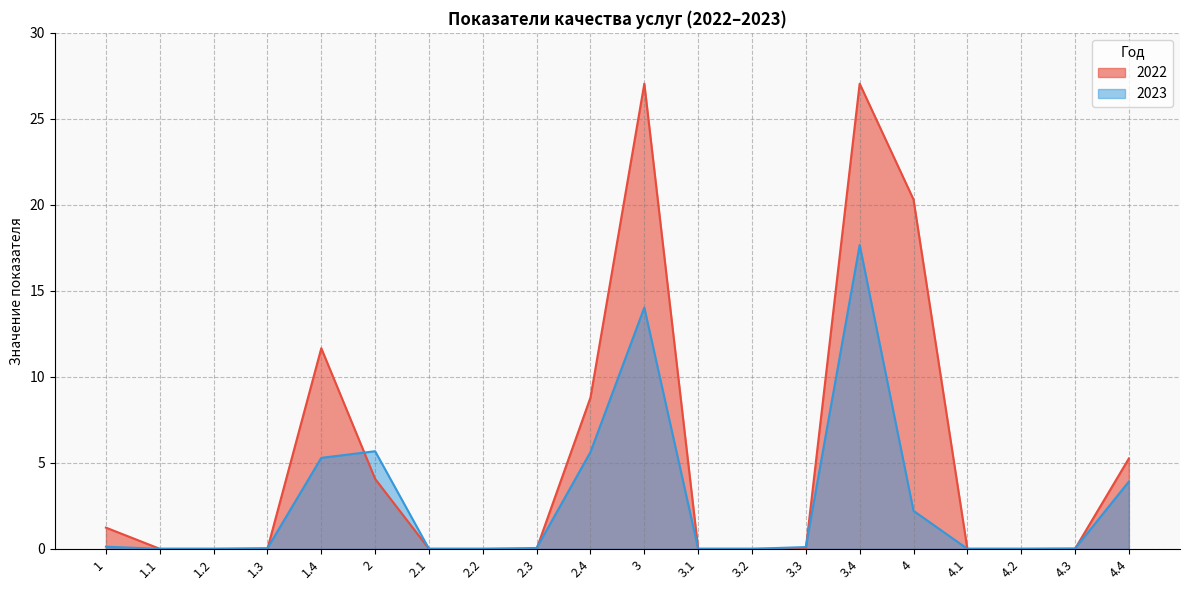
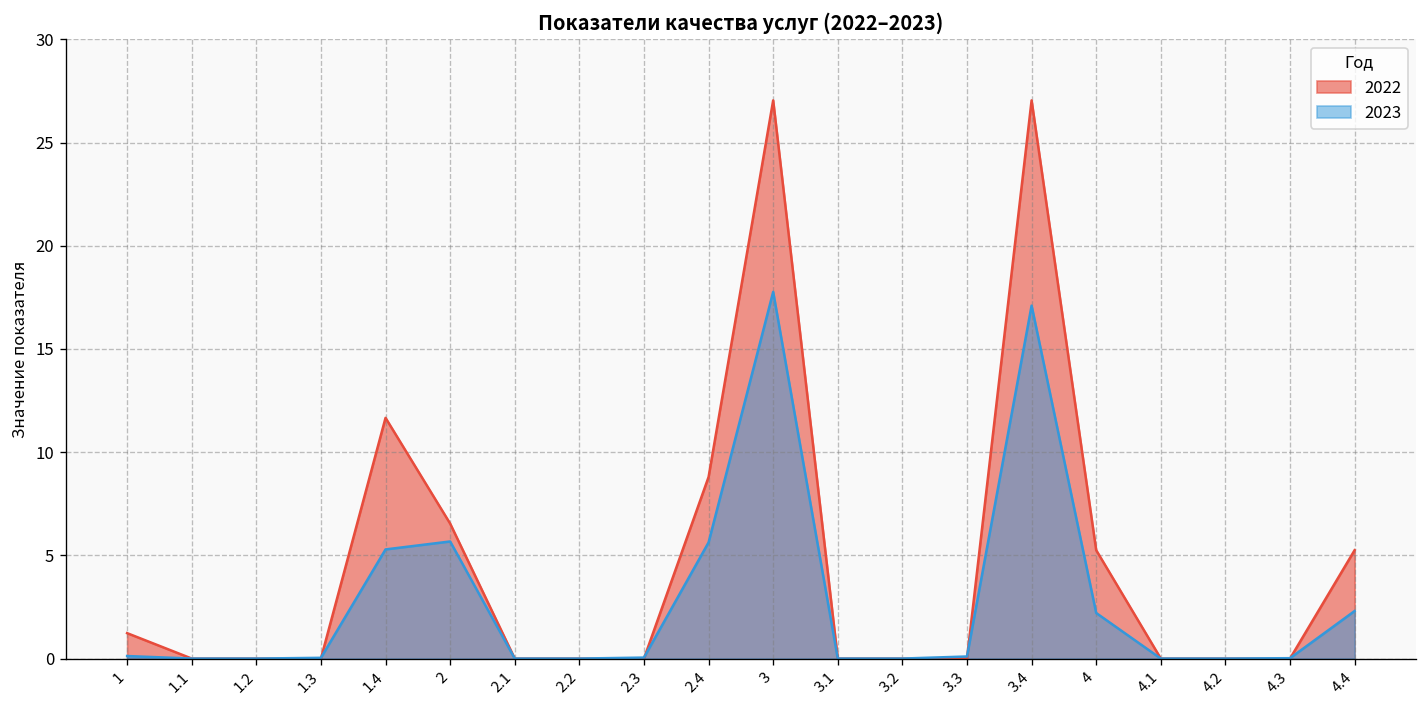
  {
    "2022": {
      "1": 1.2,
      "1.4": 11.7,
-     "2": 4.1,
+     "2": 6.5,
      "2.4": 8.8,
      "3": 27.0,
      "3.4": 27.0,
-     "4": 20.3,
+     "4": 5.3,
      "4.4": 5.3
    },
    "2023": {
      "1": 0.1,
      "1.4": 5.3,
      "2": 5.7,
      "2.4": 5.6,
-     "3": 14.0,
-     "3.4": 17.7,
+     "3": 17.8,
+     "3.4": 17.1,
      "4": 2.2,
-     "4.4": 3.9
+     "4.4": 2.3
    }
  }
